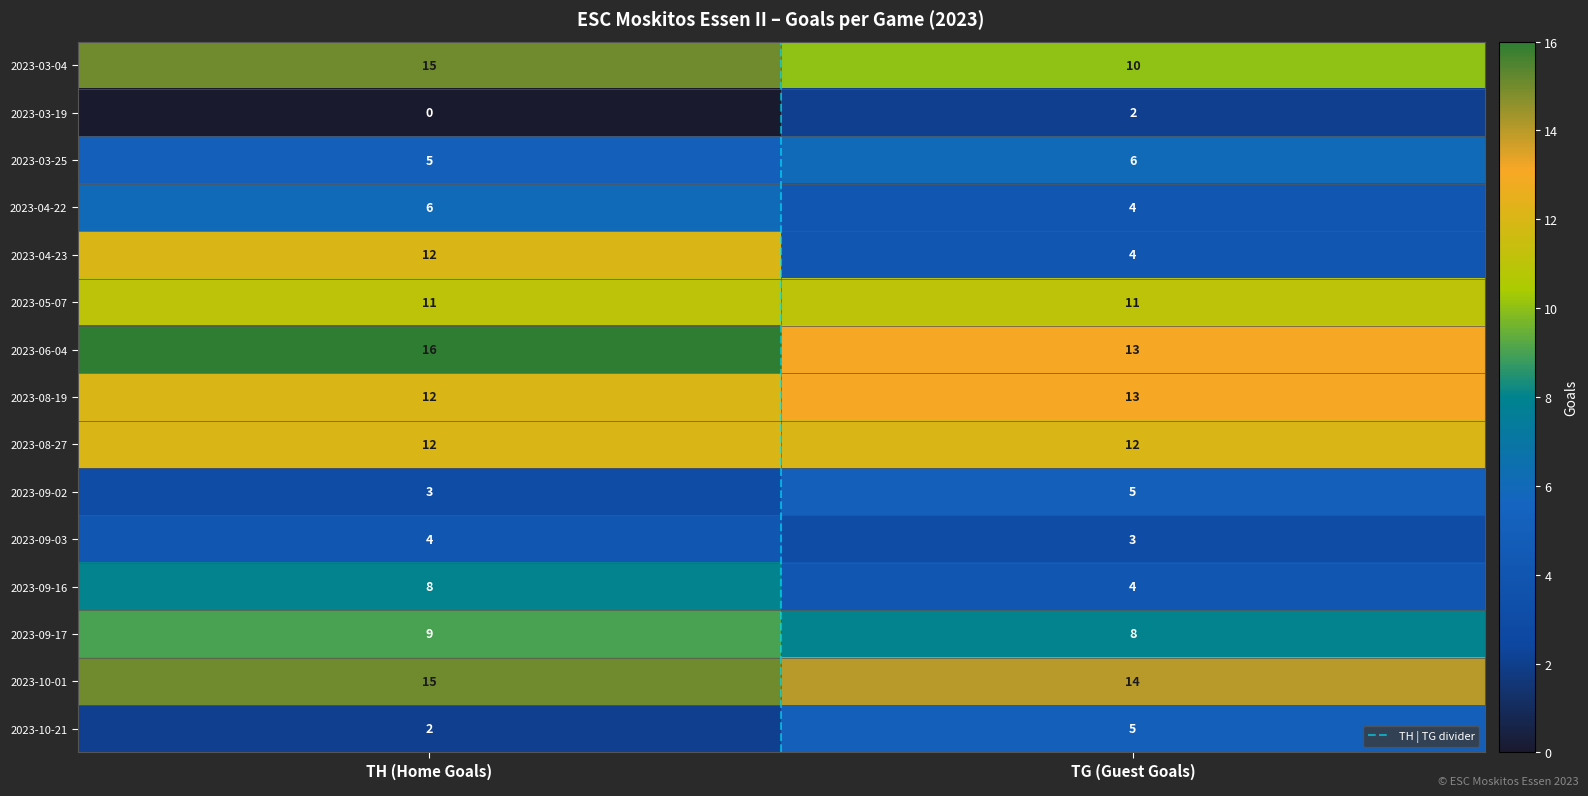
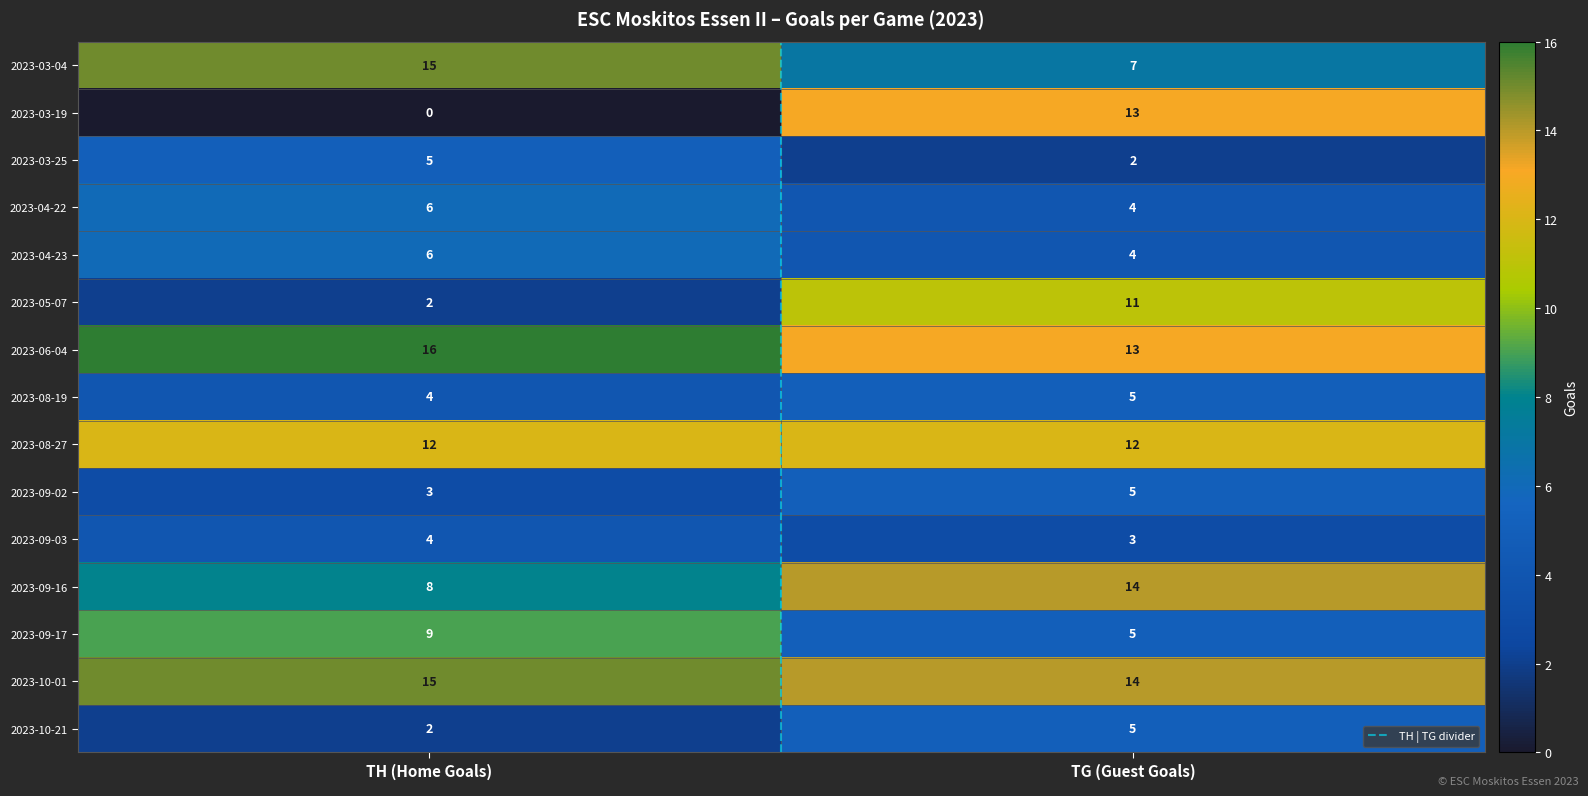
  {
    "2023-03-04": {
      "TH (Home Goals)": 15,
-     "TG (Guest Goals)": 10
+     "TG (Guest Goals)": 7
    },
    "2023-03-19": {
      "TH (Home Goals)": 0,
-     "TG (Guest Goals)": 2
+     "TG (Guest Goals)": 13
    },
    "2023-03-25": {
      "TH (Home Goals)": 5,
-     "TG (Guest Goals)": 6
+     "TG (Guest Goals)": 2
    },
    "2023-04-22": {
      "TH (Home Goals)": 6,
      "TG (Guest Goals)": 4
    },
    "2023-04-23": {
-     "TH (Home Goals)": 12,
+     "TH (Home Goals)": 6,
      "TG (Guest Goals)": 4
    },
    "2023-05-07": {
-     "TH (Home Goals)": 11,
+     "TH (Home Goals)": 2,
      "TG (Guest Goals)": 11
    },
    "2023-06-04": {
      "TH (Home Goals)": 16,
      "TG (Guest Goals)": 13
    },
    "2023-08-19": {
-     "TH (Home Goals)": 12,
-     "TG (Guest Goals)": 13
+     "TH (Home Goals)": 4,
+     "TG (Guest Goals)": 5
    },
    "2023-08-27": {
      "TH (Home Goals)": 12,
      "TG (Guest Goals)": 12
    },
    "2023-09-02": {
      "TH (Home Goals)": 3,
      "TG (Guest Goals)": 5
    },
    "2023-09-03": {
      "TH (Home Goals)": 4,
      "TG (Guest Goals)": 3
    },
    "2023-09-16": {
      "TH (Home Goals)": 8,
-     "TG (Guest Goals)": 4
+     "TG (Guest Goals)": 14
    },
    "2023-09-17": {
      "TH (Home Goals)": 9,
-     "TG (Guest Goals)": 8
+     "TG (Guest Goals)": 5
    },
    "2023-10-01": {
      "TH (Home Goals)": 15,
      "TG (Guest Goals)": 14
    },
    "2023-10-21": {
      "TH (Home Goals)": 2,
      "TG (Guest Goals)": 5
    }
  }
